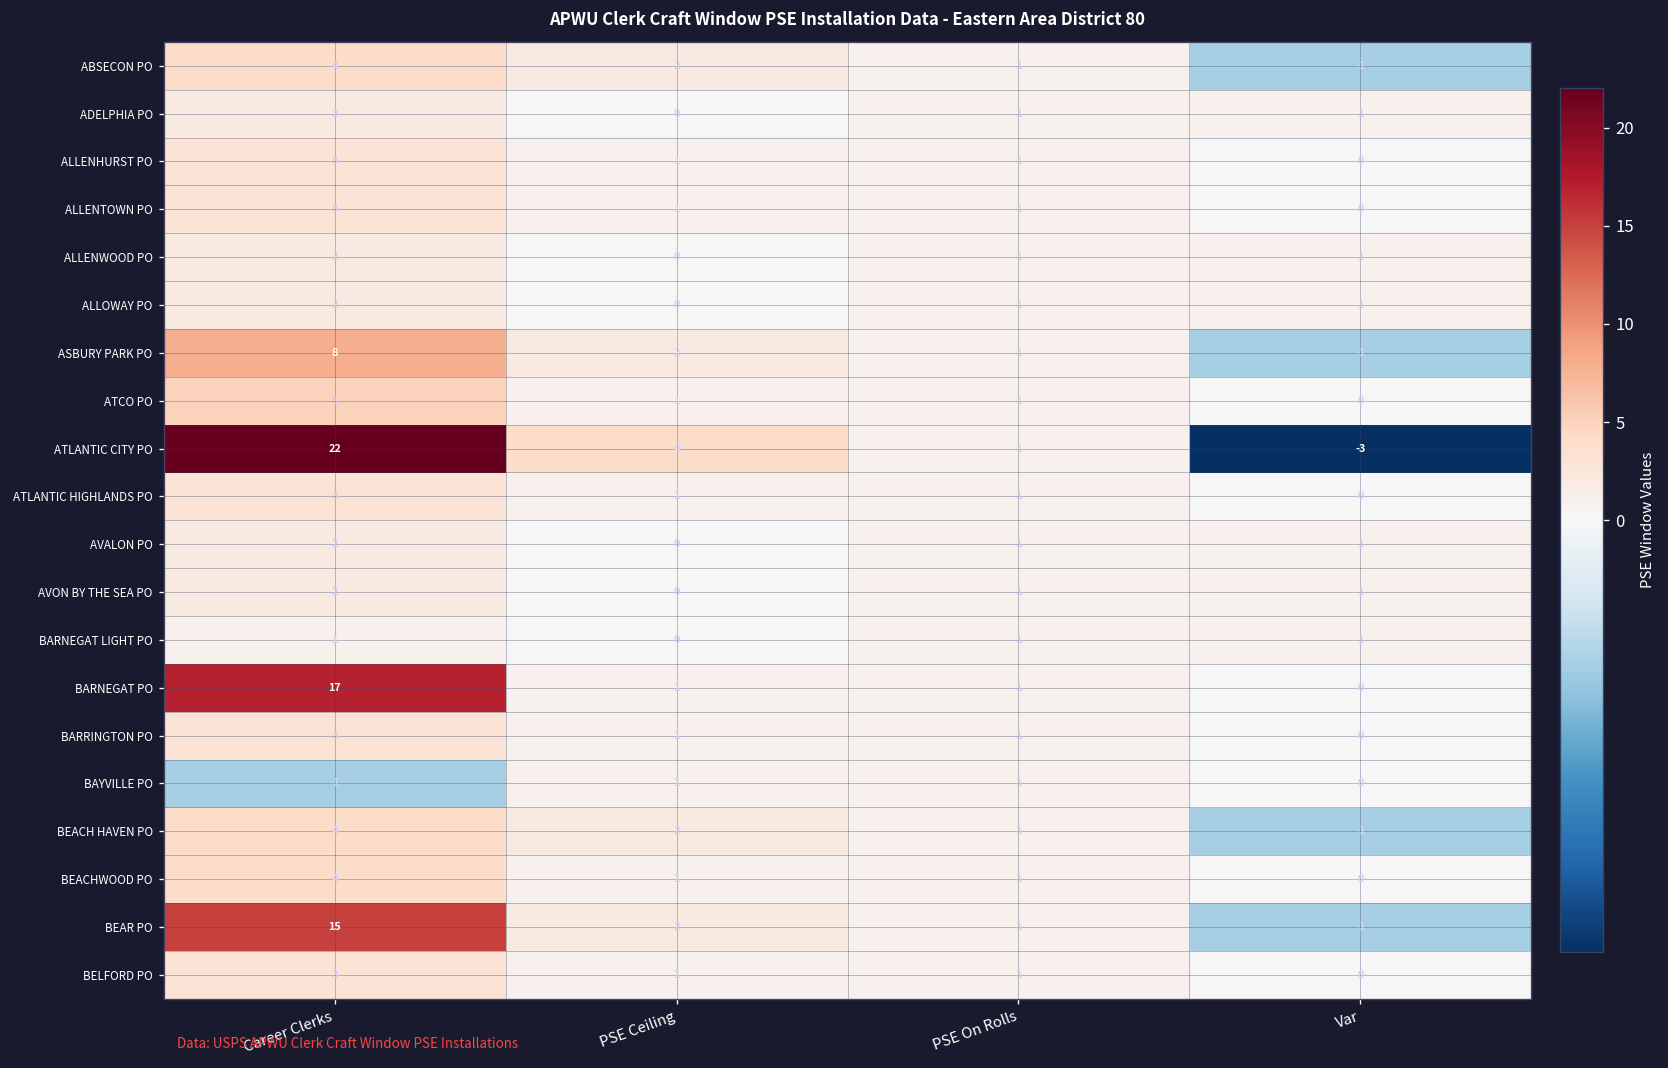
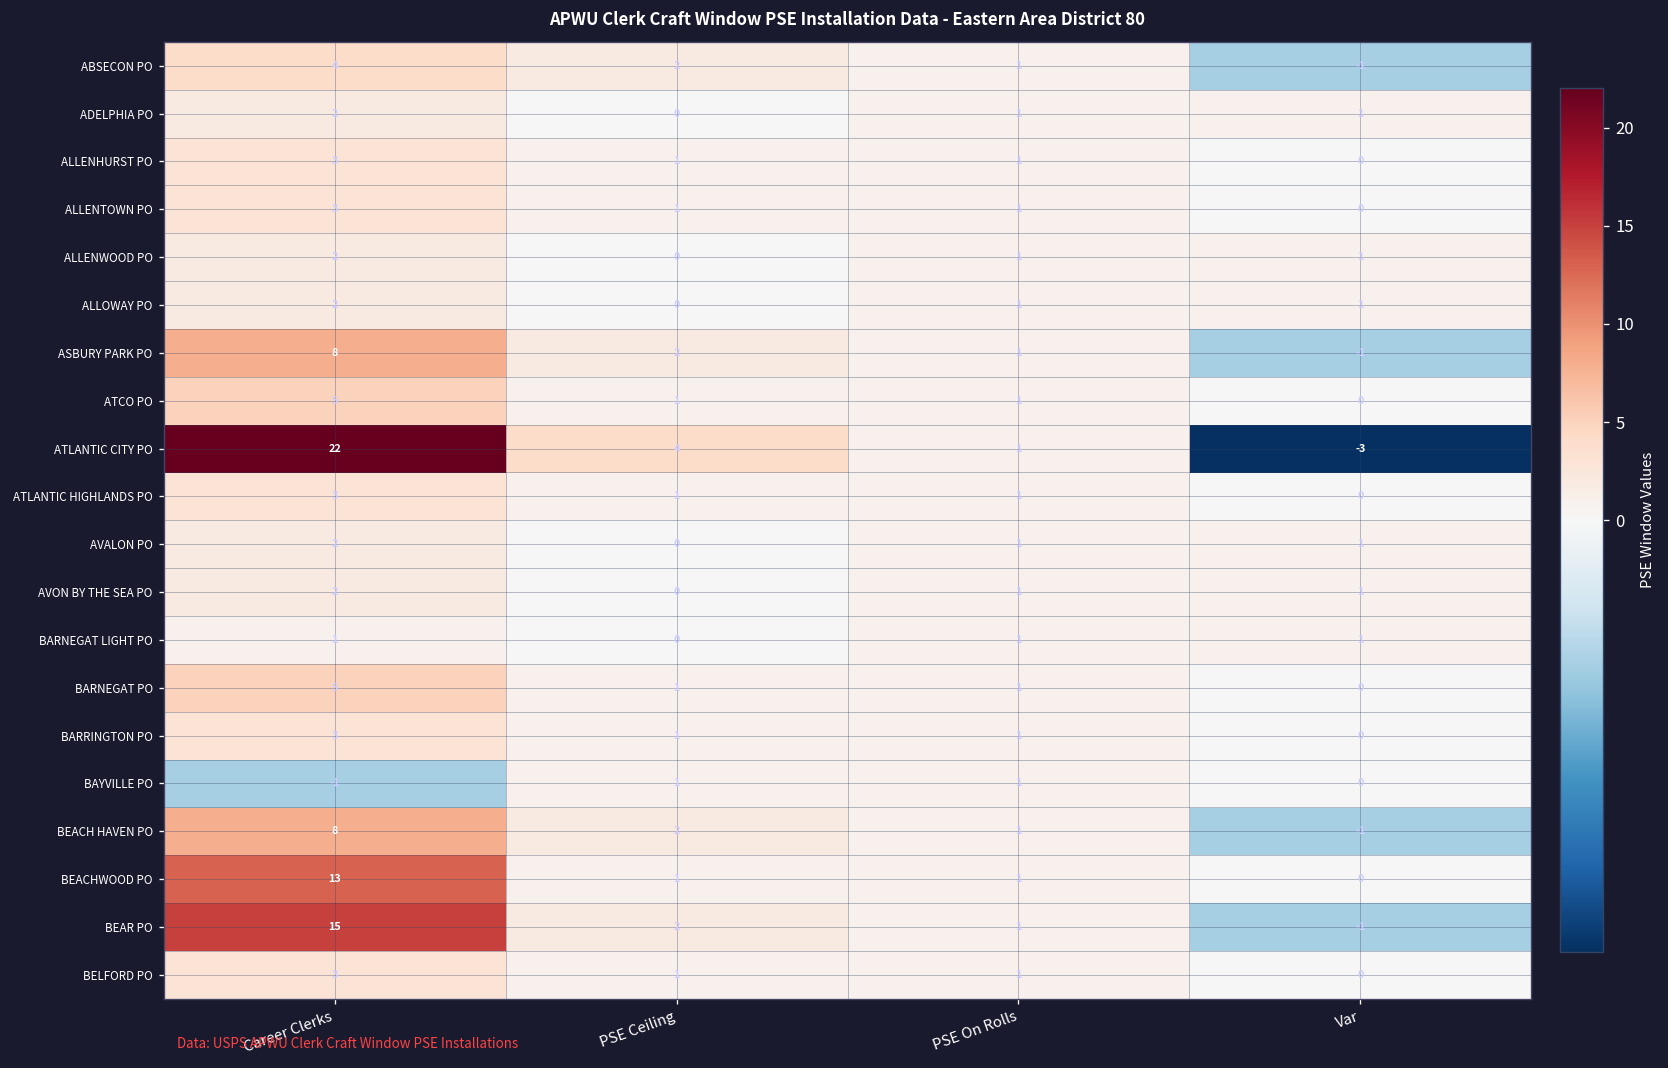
  {
    "ABSECON PO": {
      "Career Clerks": 4
    },
    "ASBURY PARK PO": {
      "Career Clerks": 8
    },
    "ATCO PO": {
      "Career Clerks": 5
    },
    "ATLANTIC CITY PO": {
      "Career Clerks": 22,
      "PSE Ceiling": 4,
      "Var": -3
    },
    "BARNEGAT PO": {
-     "Career Clerks": 17
+     "Career Clerks": 5
    },
    "BEACH HAVEN PO": {
-     "Career Clerks": 4
+     "Career Clerks": 8
    },
    "BEACHWOOD PO": {
-     "Career Clerks": 4
+     "Career Clerks": 13
    },
    "BEAR PO": {
      "Career Clerks": 15
    }
  }
